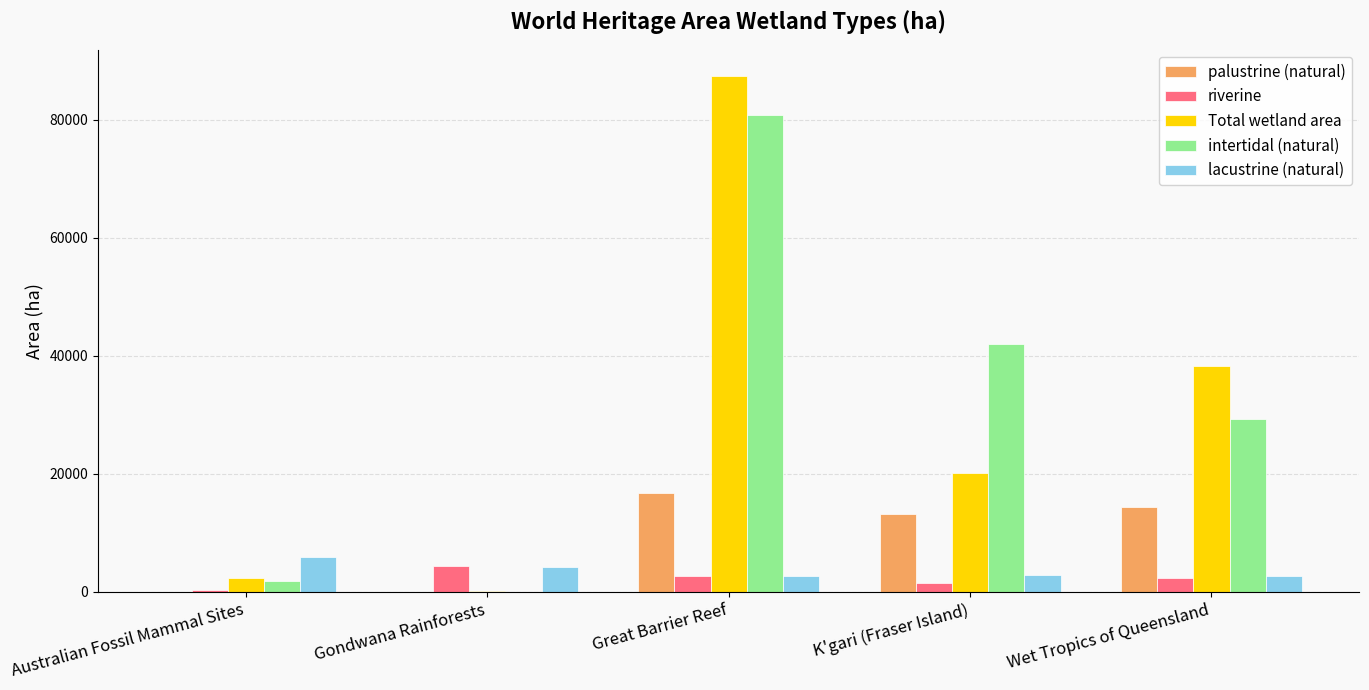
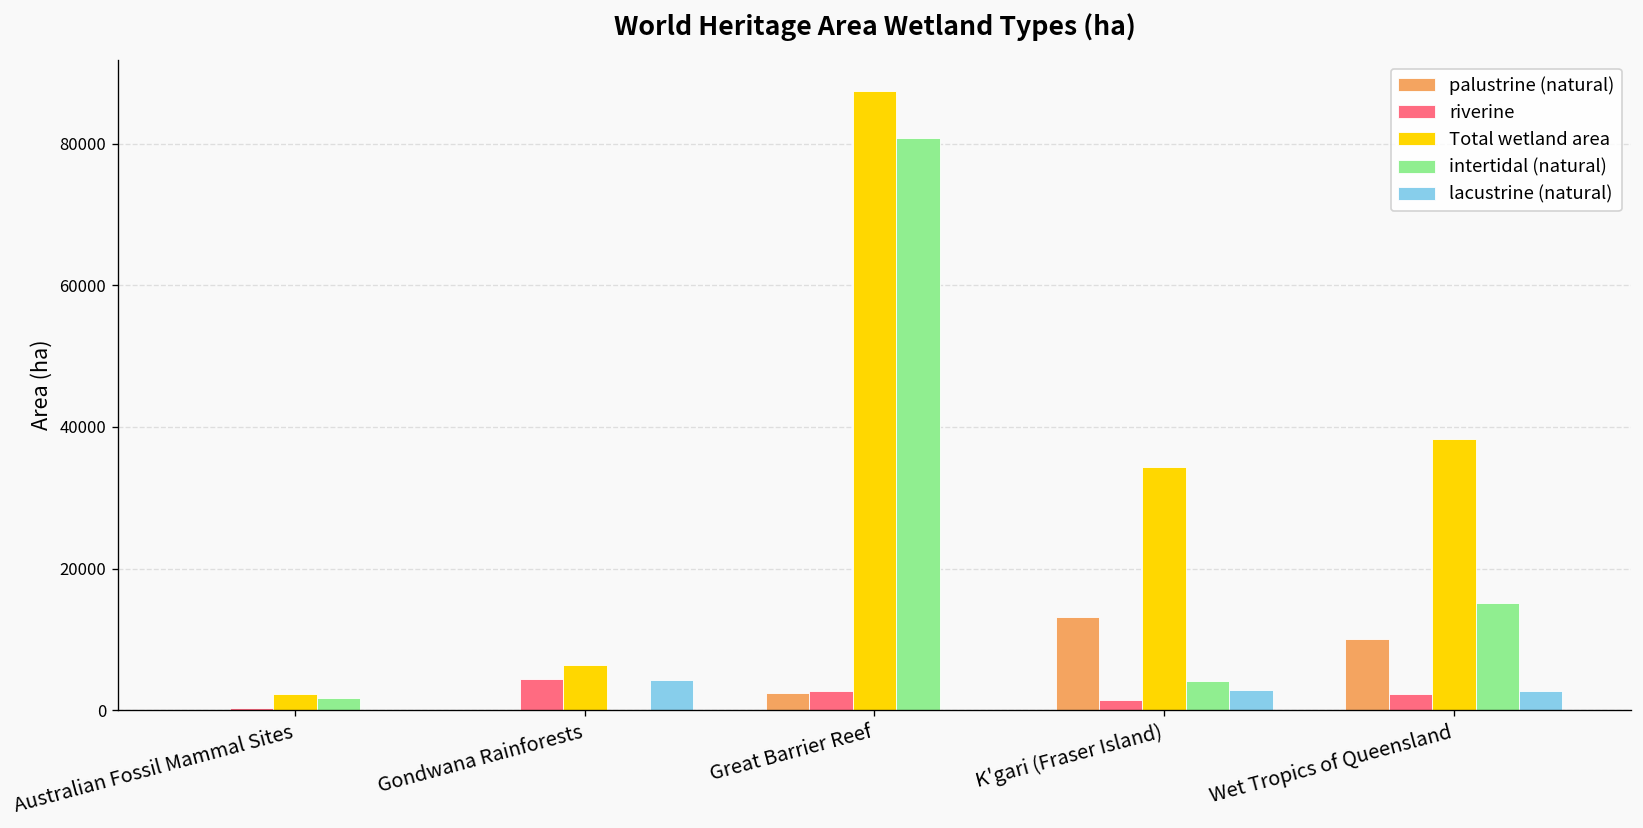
  {
    "palustrine (natural)": {
      "Australian Fossil Mammal Sites": 0,
-     "Great Barrier Reef": 17000,
+     "Great Barrier Reef": 2000,
      "K'gari (Fraser Island)": 13000,
-     "Wet Tropics of Queensland": 14000
+     "Wet Tropics of Queensland": 10000
    },
    "riverine": {
      "Gondwana Rainforests": 4000,
      "Great Barrier Reef": 3000,
      "K'gari (Fraser Island)": 1000,
      "Wet Tropics of Queensland": 2000
    },
    "Total wetland area": {
      "Australian Fossil Mammal Sites": 2000,
-     "Gondwana Rainforests": 0,
+     "Gondwana Rainforests": 6000,
      "Great Barrier Reef": 87000,
-     "K'gari (Fraser Island)": 20000,
+     "K'gari (Fraser Island)": 34000,
      "Wet Tropics of Queensland": 38000
    },
    "intertidal (natural)": {
      "Australian Fossil Mammal Sites": 2000,
      "Gondwana Rainforests": 0,
      "Great Barrier Reef": 81000,
-     "K'gari (Fraser Island)": 42000,
-     "Wet Tropics of Queensland": 29000
+     "K'gari (Fraser Island)": 4000,
+     "Wet Tropics of Queensland": 15000
    },
    "lacustrine (natural)": {
-     "Australian Fossil Mammal Sites": 6000,
+     "Australian Fossil Mammal Sites": 0,
      "Gondwana Rainforests": 4000,
-     "Great Barrier Reef": 3000,
+     "Great Barrier Reef": 0,
      "K'gari (Fraser Island)": 3000,
      "Wet Tropics of Queensland": 3000
    }
  }
